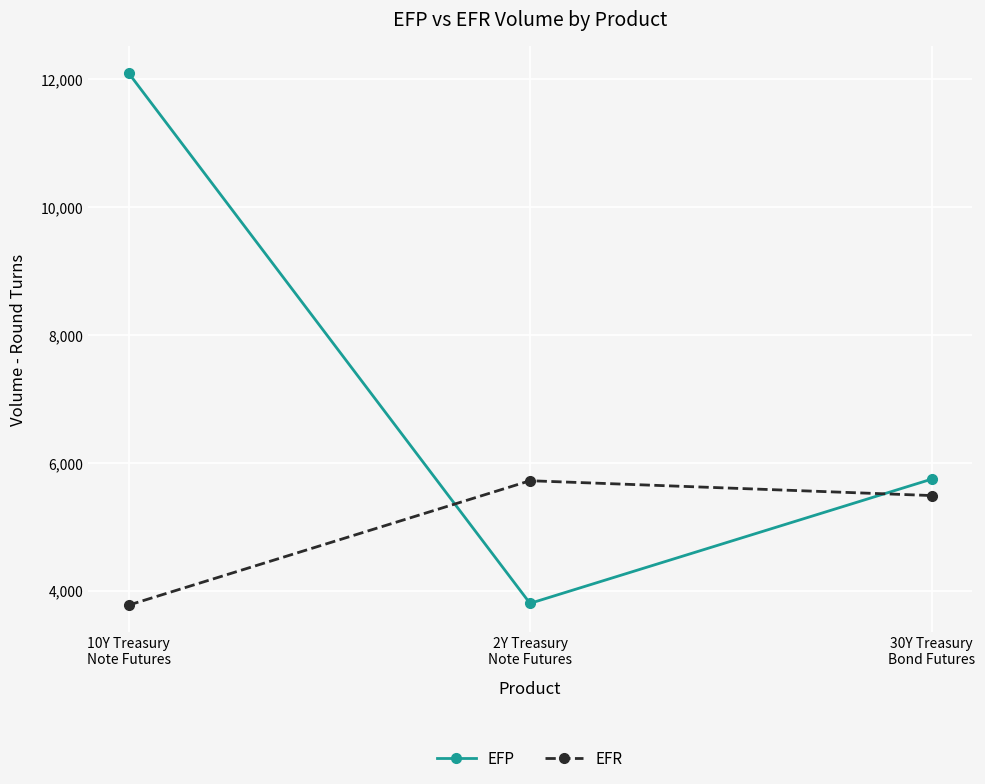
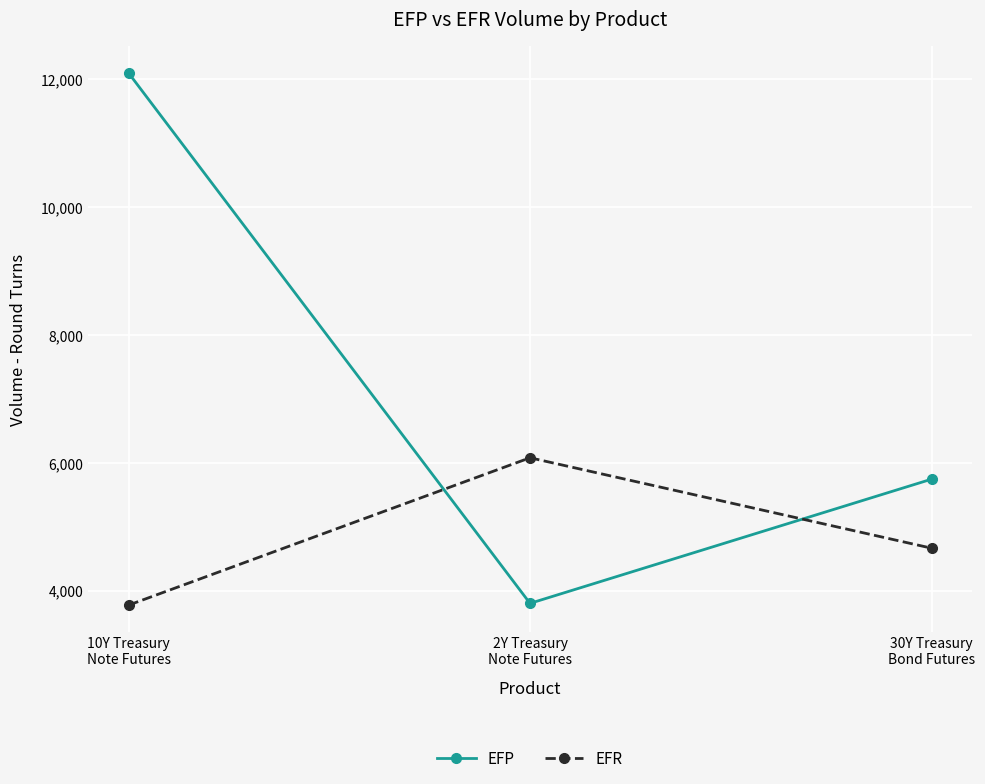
  {
    "EFP": {
      "10Y Treasury Note Futures": "12,100",
      "2Y Treasury Note Futures": "3,800",
      "30Y Treasury Bond Futures": "5,700"
    },
    "EFR": {
      "10Y Treasury Note Futures": "3,800",
-     "2Y Treasury Note Futures": "5,700",
-     "30Y Treasury Bond Futures": "5,500"
+     "2Y Treasury Note Futures": "6,100",
+     "30Y Treasury Bond Futures": "4,700"
    }
  }
